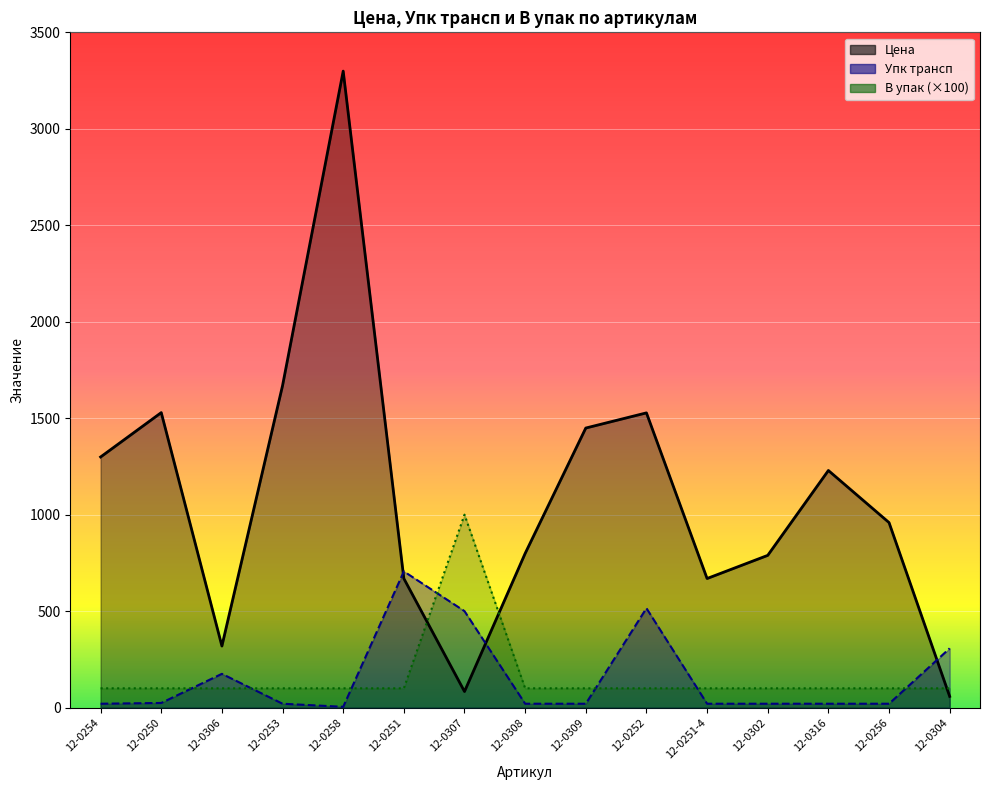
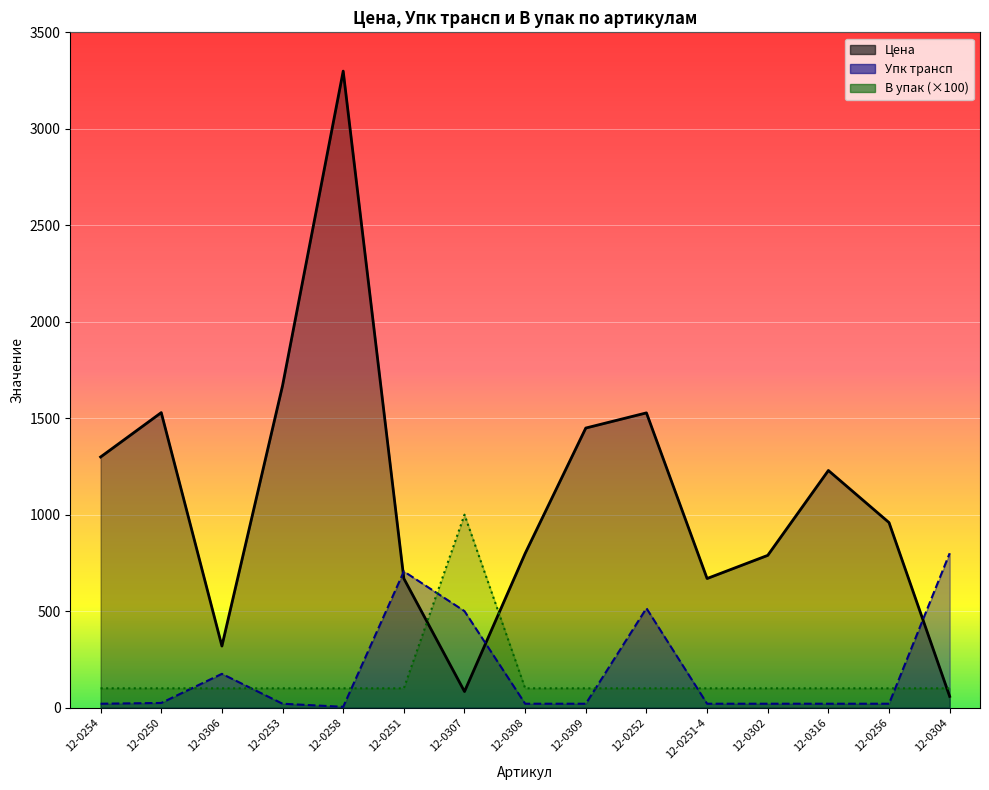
  {
    "Упк трансп": {
      "12-0254": 20,
      "12-0250": 20,
      "12-0306": 180,
      "12-0253": 20,
      "12-0258": 0,
      "12-0251": 710,
      "12-0307": 500,
      "12-0308": 20,
      "12-0309": 20,
      "12-0252": 520,
      "12-0251-4": 20,
      "12-0302": 20,
      "12-0316": 20,
      "12-0256": 20,
-     "12-0304": 310
+     "12-0304": 800
    }
  }
